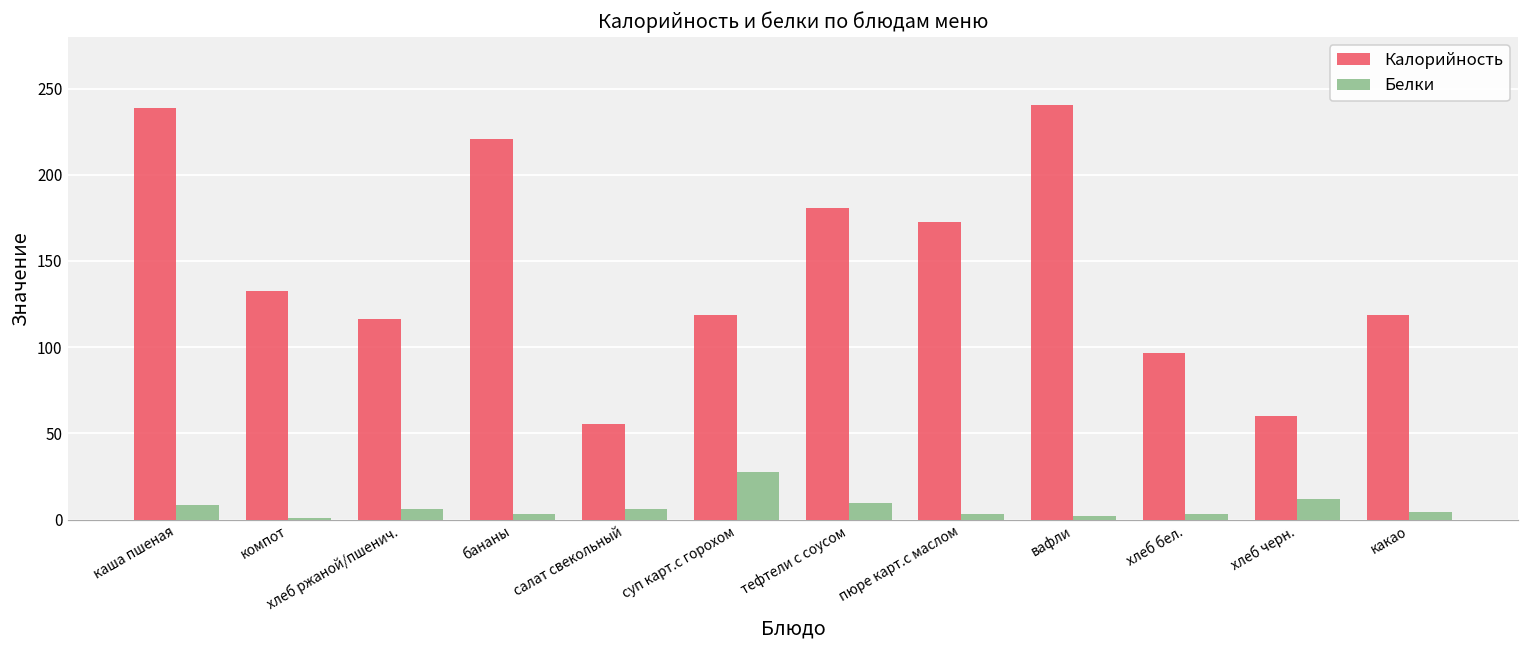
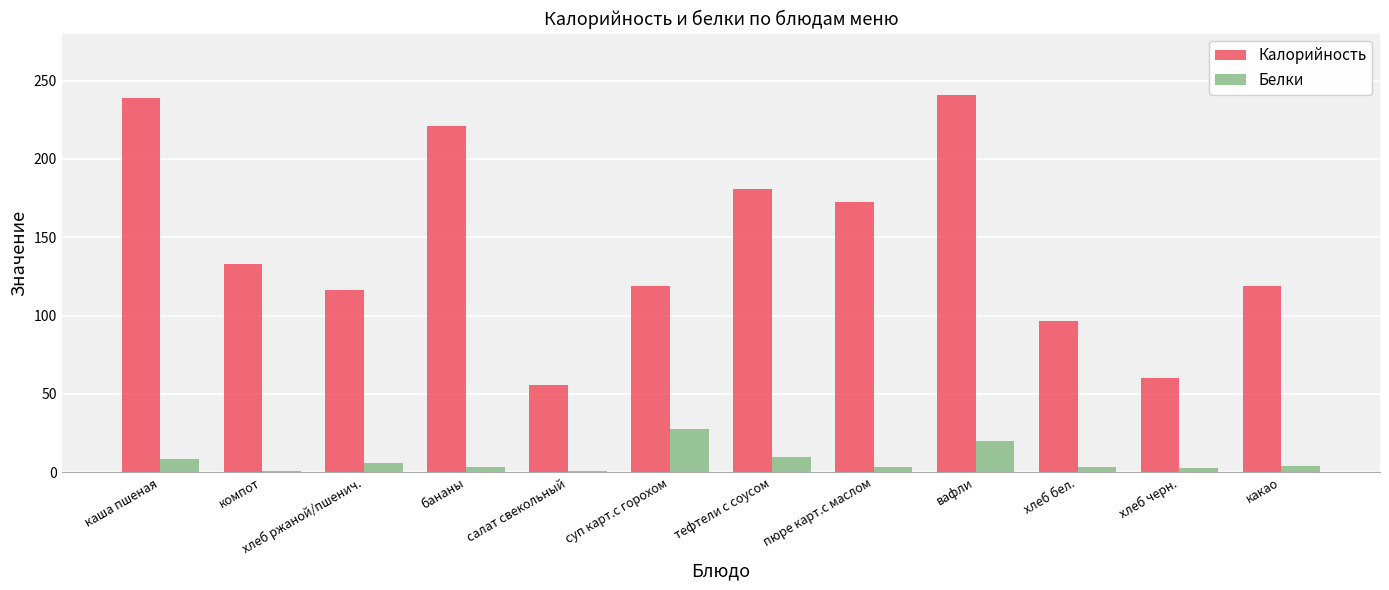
  {
    "Калорийность": {
      "каша пшеная": 239,
      "компот": 133,
      "хлеб ржаной/пшенич.": 116,
      "бананы": 221,
      "салат свекольный": 56,
      "суп карт.с горохом": 119,
      "тефтели с соусом": 181,
      "пюре карт.с маслом": 173,
      "вафли": 241,
      "хлеб бел.": 97,
      "хлеб черн.": 60,
      "какао": 119
    },
    "Белки": {
      "каша пшеная": 9,
      "хлеб ржаной/пшенич.": 6,
      "бананы": 3,
-     "салат свекольный": 6,
+     "салат свекольный": 1,
      "суп карт.с горохом": 28,
      "тефтели с соусом": 9,
      "пюре карт.с маслом": 3,
-     "вафли": 2,
+     "вафли": 20,
      "хлеб бел.": 3,
-     "хлеб черн.": 12,
+     "хлеб черн.": 3,
      "какао": 4
    }
  }
